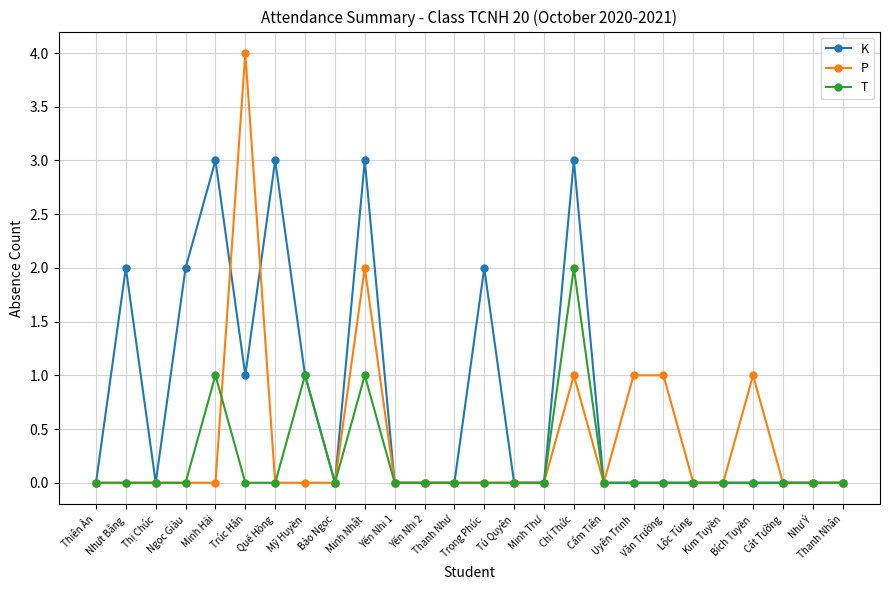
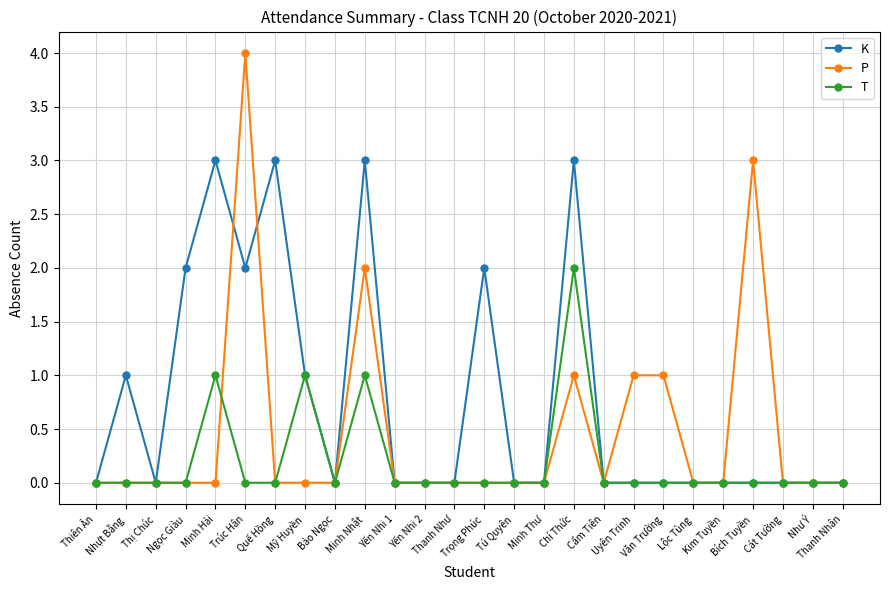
  {
    "K": {
-     "Nhựt Bằng": 2,
+     "Nhựt Bằng": 1,
      "Ngọc Giàu": 2,
      "Minh Hải": 3,
-     "Trúc Hân": 1,
+     "Trúc Hân": 2,
      "Quế Hồng": 3,
      "Minh Nhật": 3,
      "Trọng Phúc": 2,
      "Chí Thức": 3
    },
    "P": {
      "Minh Hải": 0,
      "Trúc Hân": 4,
      "Mỹ Huyền": 0,
      "Minh Nhật": 2,
      "Chí Thức": 1,
      "Uyên Trinh": 1,
      "Văn Trường": 1,
-     "Bích Tuyền": 1
+     "Bích Tuyền": 3
    },
    "T": {
      "Minh Hải": 1,
      "Trúc Hân": 0,
      "Minh Nhật": 1,
      "Chí Thức": 2
    }
  }
